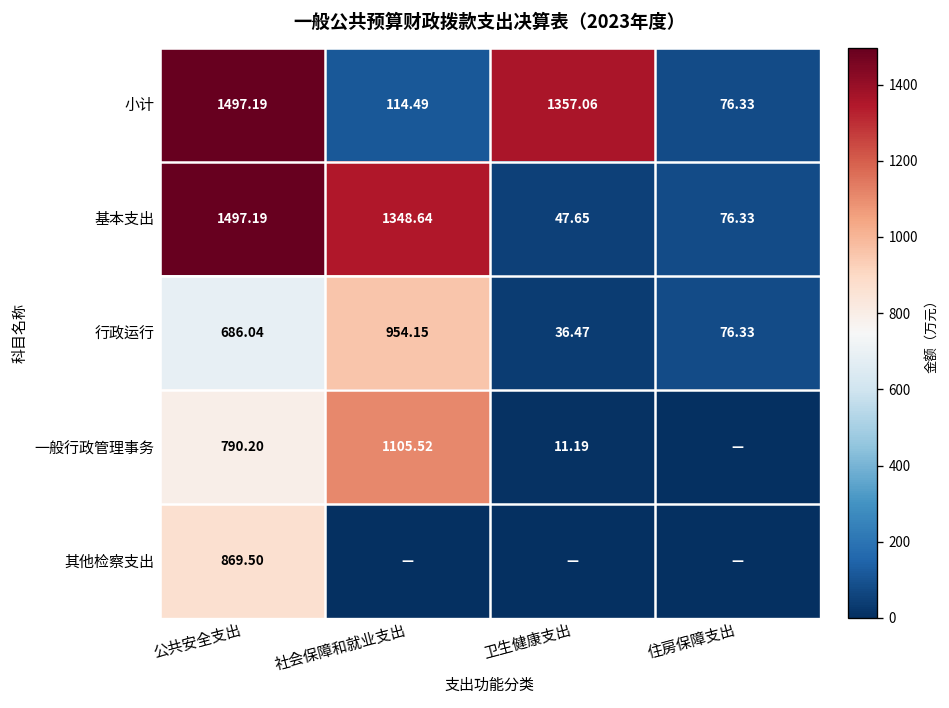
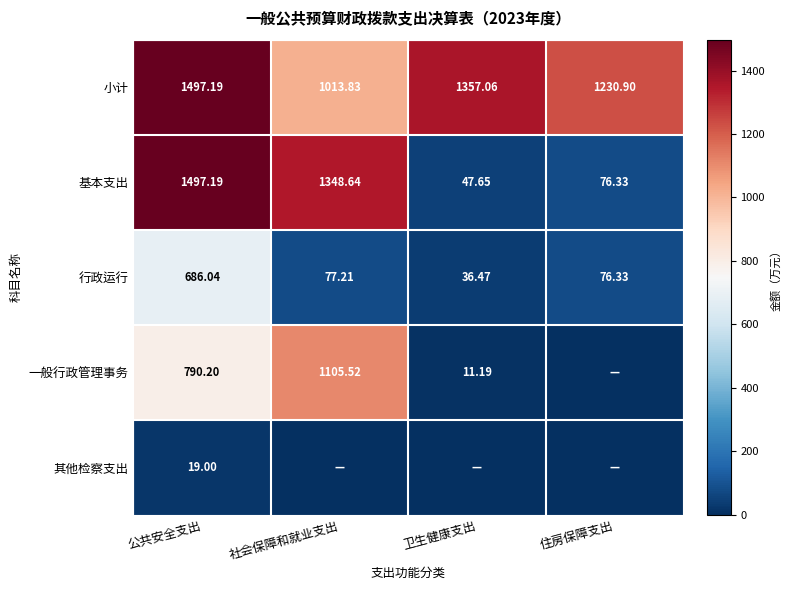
  {
    "小计": {
      "公共安全支出": 1497.19,
-     "社会保障和就业支出": 114.49,
+     "社会保障和就业支出": 1013.83,
      "卫生健康支出": 1357.06,
-     "住房保障支出": 76.33
+     "住房保障支出": 1230.90
    },
    "基本支出": {
      "公共安全支出": 1497.19,
      "社会保障和就业支出": 1348.64,
      "卫生健康支出": 47.65,
      "住房保障支出": 76.33
    },
    "行政运行": {
      "公共安全支出": 686.04,
-     "社会保障和就业支出": 954.15,
+     "社会保障和就业支出": 77.21,
      "卫生健康支出": 36.47,
      "住房保障支出": 76.33
    },
    "一般行政管理事务": {
      "公共安全支出": 790.20,
      "社会保障和就业支出": 1105.52,
      "卫生健康支出": 11.19
    },
    "其他检察支出": {
-     "公共安全支出": 869.50
+     "公共安全支出": 19.00
    }
  }
